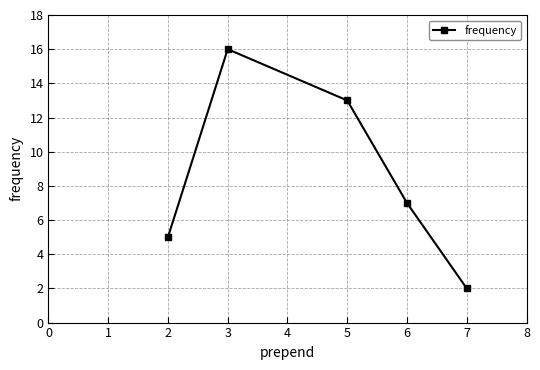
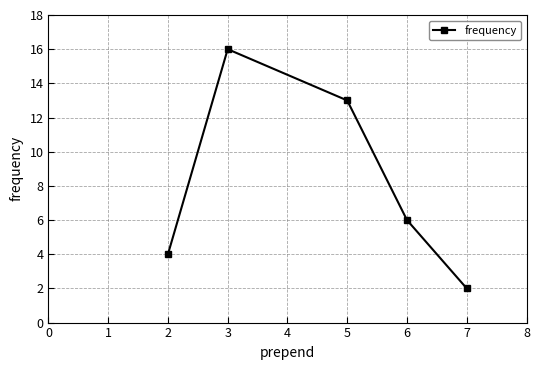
  {
-   "2": 5,
+   "2": 4,
    "3": 16,
    "5": 13,
-   "6": 7,
+   "6": 6,
    "7": 2
  }
